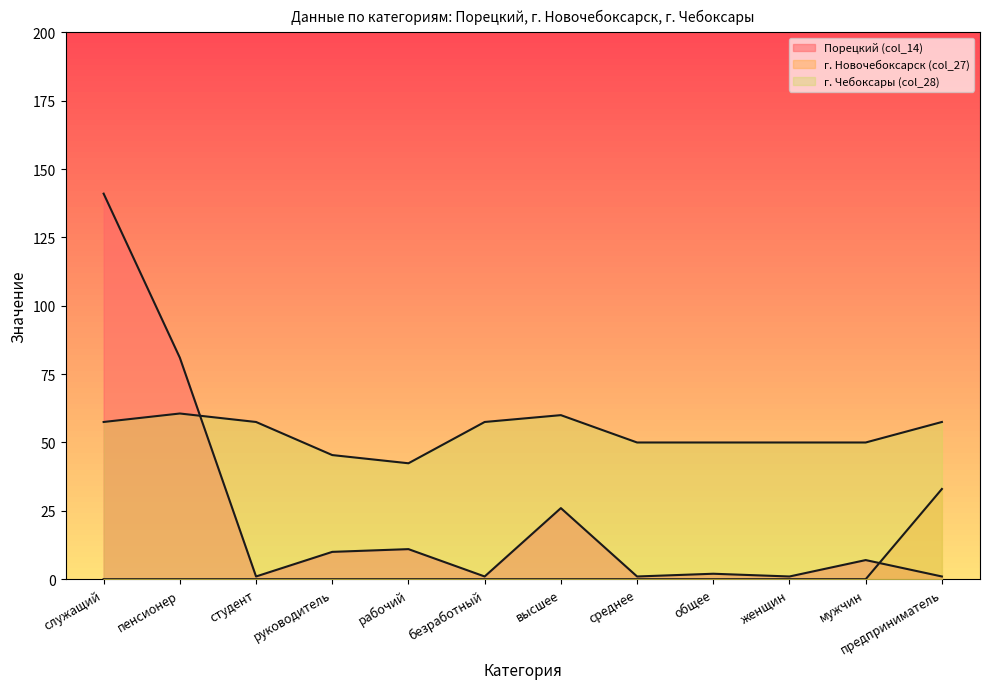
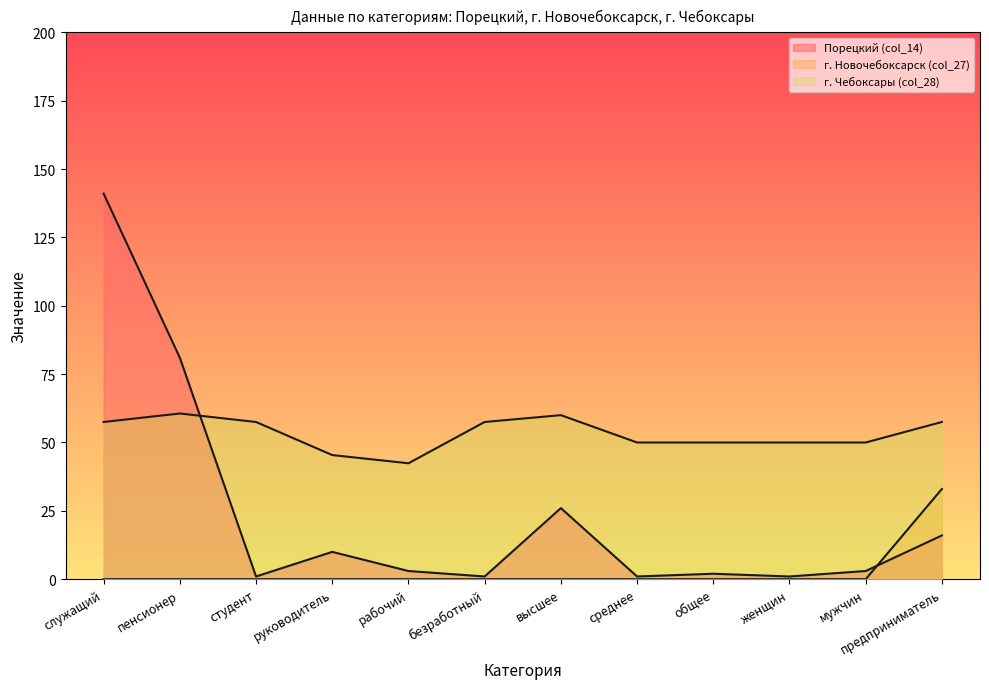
  {
    "Порецкий (col_14)": {
      "служащий": 141,
      "пенсионер": 81,
      "студент": 1,
      "руководитель": 10,
-     "рабочий": 11,
+     "рабочий": 3,
      "безработный": 1,
      "высшее": 26,
      "среднее": 1,
      "общее": 2,
      "женщин": 1,
-     "мужчин": 7,
-     "предприниматель": 1
+     "мужчин": 3,
+     "предприниматель": 16
    }
  }
